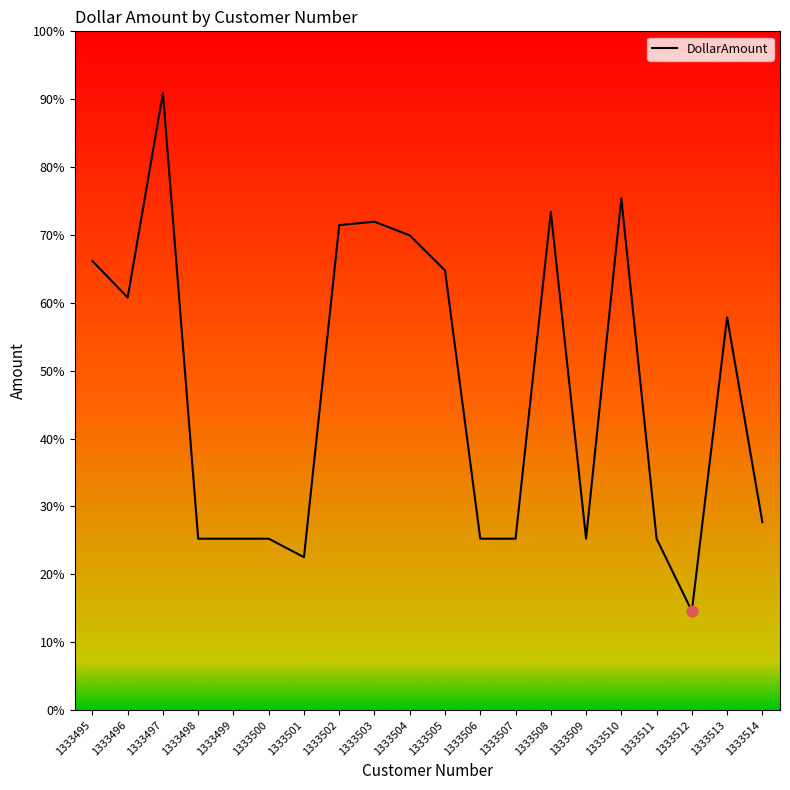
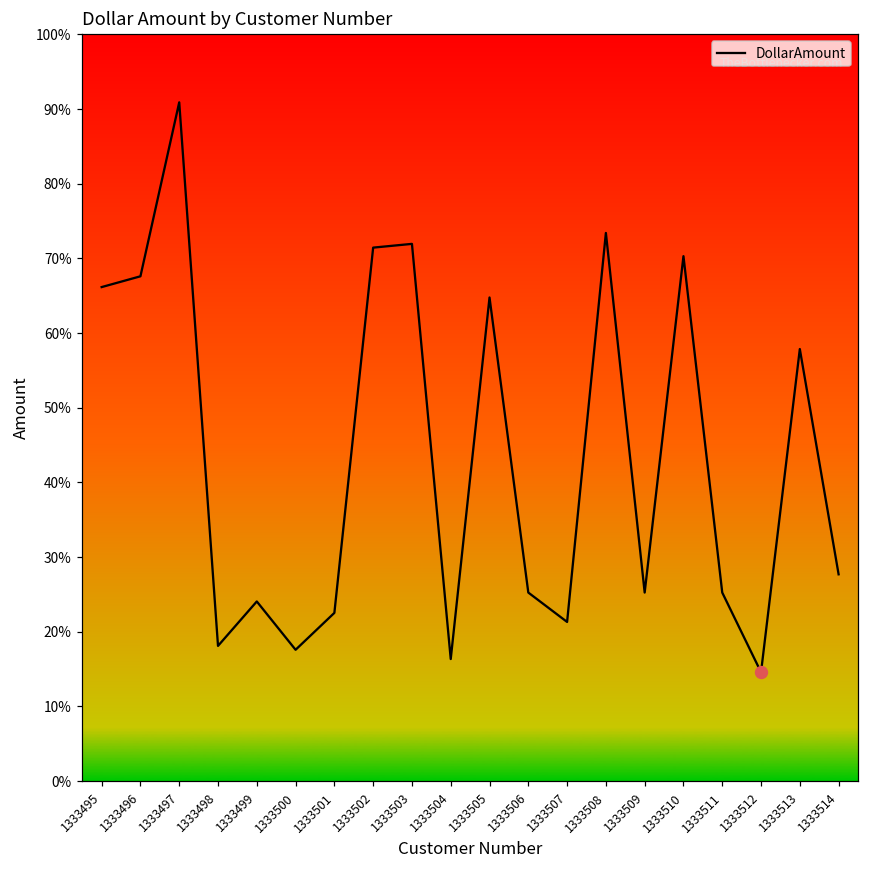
  {
    "DollarAmount": {
      "1333495": "66%",
-     "1333496": "61%",
+     "1333496": "68%",
      "1333497": "91%",
-     "1333498": "25%",
-     "1333499": "25%",
-     "1333500": "25%",
+     "1333498": "18%",
+     "1333499": "24%",
+     "1333500": "18%",
      "1333501": "23%",
      "1333502": "71%",
      "1333503": "72%",
-     "1333504": "70%",
+     "1333504": "16%",
      "1333505": "65%",
      "1333506": "25%",
-     "1333507": "25%",
+     "1333507": "21%",
      "1333508": "73%",
      "1333509": "25%",
-     "1333510": "75%",
+     "1333510": "70%",
      "1333511": "25%",
      "1333513": "58%",
      "1333514": "28%"
    }
  }
